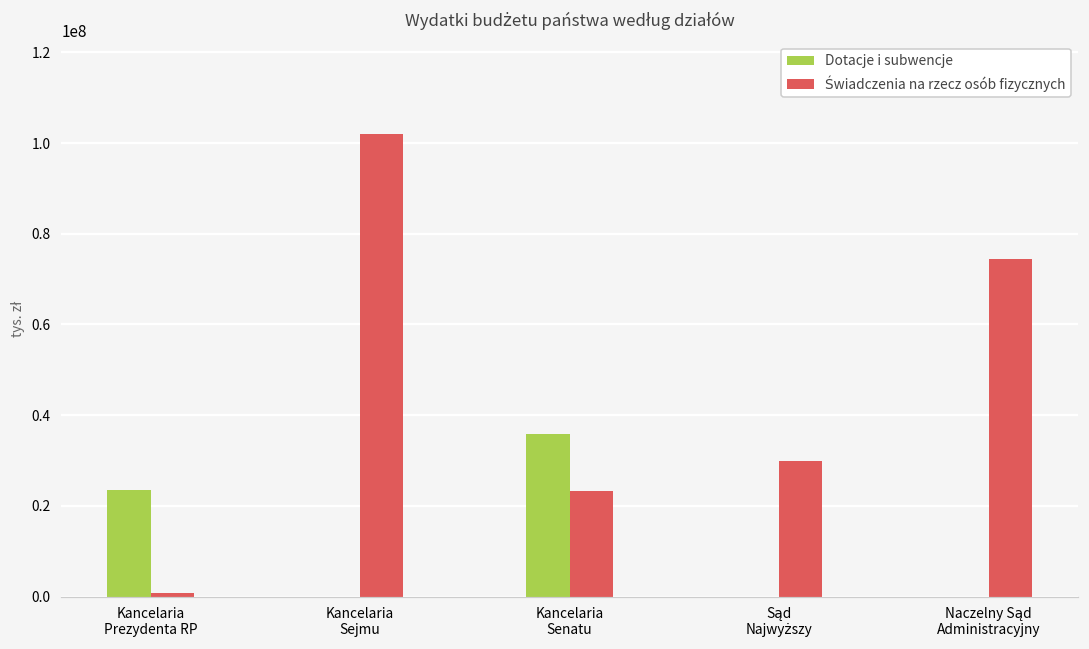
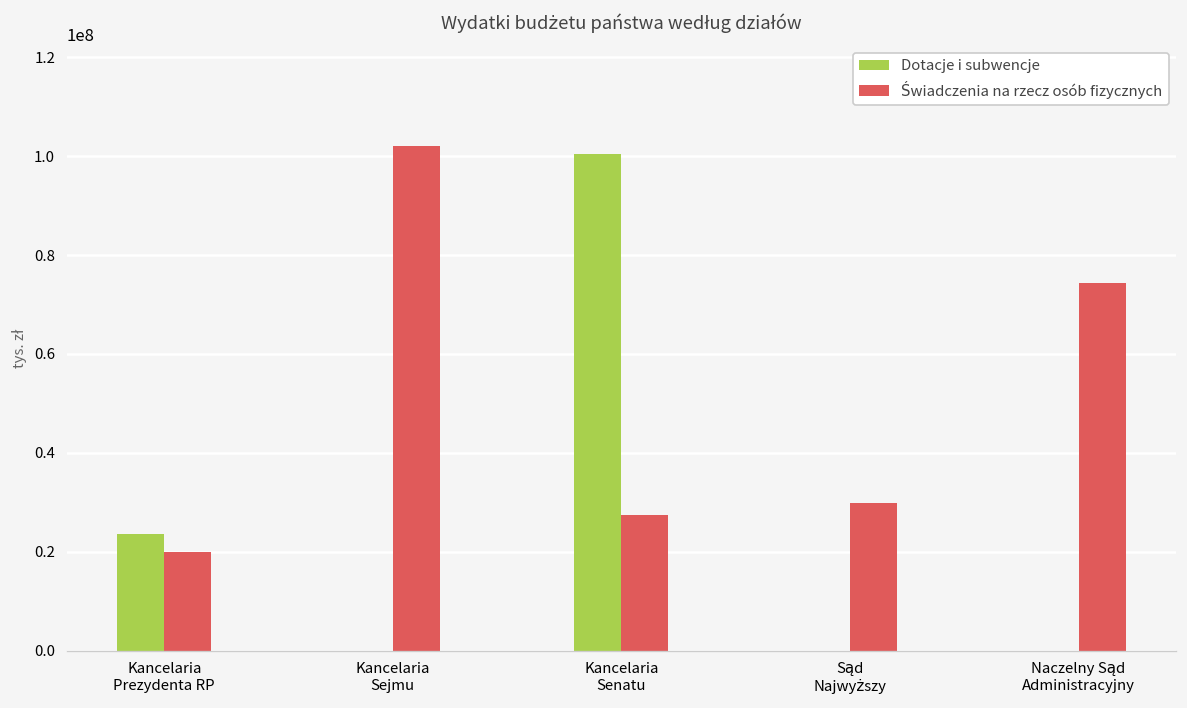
  {
    "Dotacje i subwencje": {
      "Kancelaria Prezydenta RP": 24000000,
      "Kancelaria Sejmu": 0,
-     "Kancelaria Senatu": 36000000,
+     "Kancelaria Senatu": 101000000,
      "Sąd Najwyższy": 0,
      "Naczelny Sąd Administracyjny": 0
    },
    "Świadczenia na rzecz osób fizycznych": {
-     "Kancelaria Prezydenta RP": 1000000,
+     "Kancelaria Prezydenta RP": 20000000,
      "Kancelaria Sejmu": 102000000,
-     "Kancelaria Senatu": 23000000,
+     "Kancelaria Senatu": 28000000,
      "Sąd Najwyższy": 30000000,
      "Naczelny Sąd Administracyjny": 74000000
    }
  }
